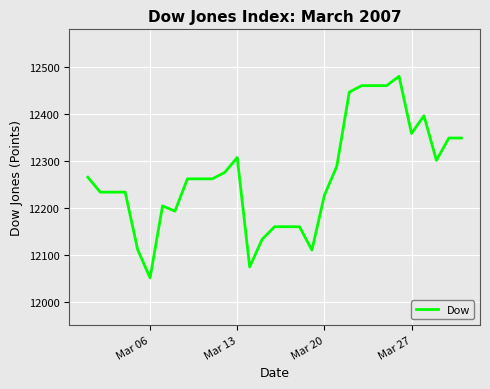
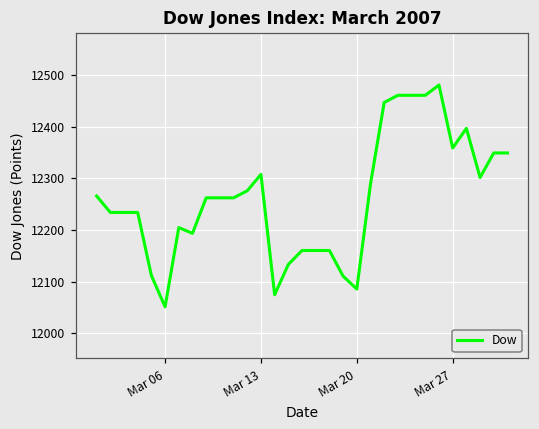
  {
    "Mar 06": 12050,
    "Mar 13": 12310,
-   "Mar 20": 12230,
+   "Mar 20": 12090,
    "Mar 27": 12360
  }
